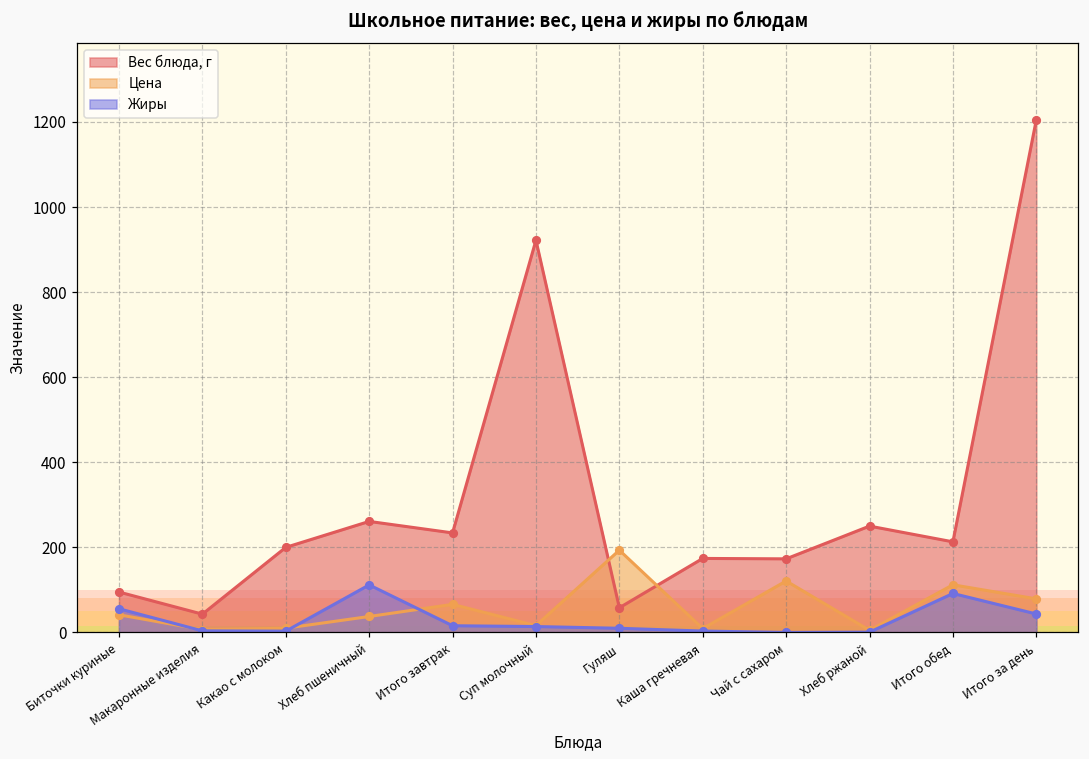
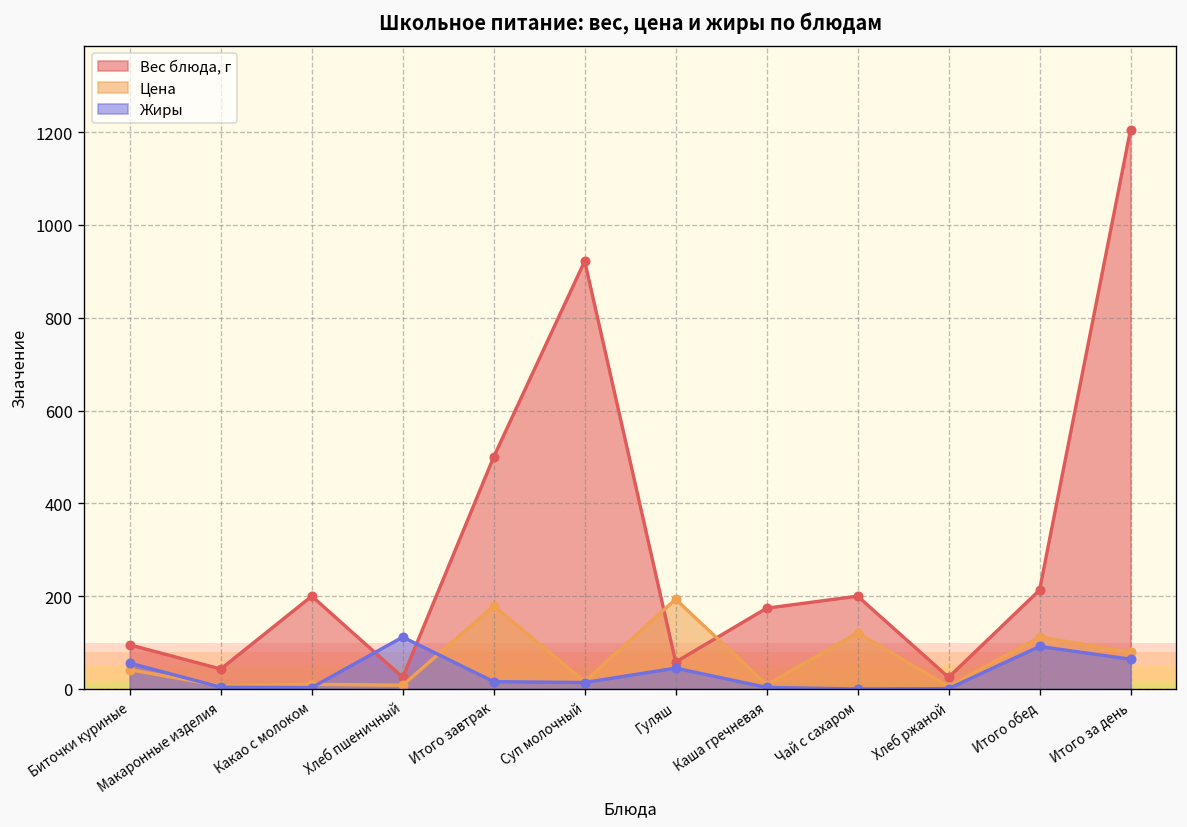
  {
    "Вес блюда, г": {
      "Биточки куриные": 100,
      "Макаронные изделия": 40,
      "Какао с молоком": 200,
-     "Хлеб пшеничный": 260,
-     "Итого завтрак": 230,
+     "Хлеб пшеничный": 30,
+     "Итого завтрак": 500,
      "Суп молочный": 920,
      "Гуляш": 60,
      "Каша гречневая": 170,
-     "Чай с сахаром": 170,
-     "Хлеб ржаной": 250,
+     "Чай с сахаром": 200,
+     "Хлеб ржаной": 30,
      "Итого обед": 210,
      "Итого за день": 1210
    },
    "Цена": {
      "Биточки куриные": 40,
      "Какао с молоком": 10,
-     "Хлеб пшеничный": 40,
-     "Итого завтрак": 70,
+     "Хлеб пшеничный": 10,
+     "Итого завтрак": 180,
      "Гуляш": 190,
      "Чай с сахаром": 120,
      "Итого обед": 110,
      "Итого за день": 80
    },
    "Жиры": {
      "Биточки куриные": 60,
      "Какао с молоком": 0,
      "Хлеб пшеничный": 110,
      "Итого завтрак": 20,
-     "Гуляш": 10,
+     "Гуляш": 40,
      "Чай с сахаром": 0,
      "Итого обед": 90,
-     "Итого за день": 40
+     "Итого за день": 60
    }
  }
